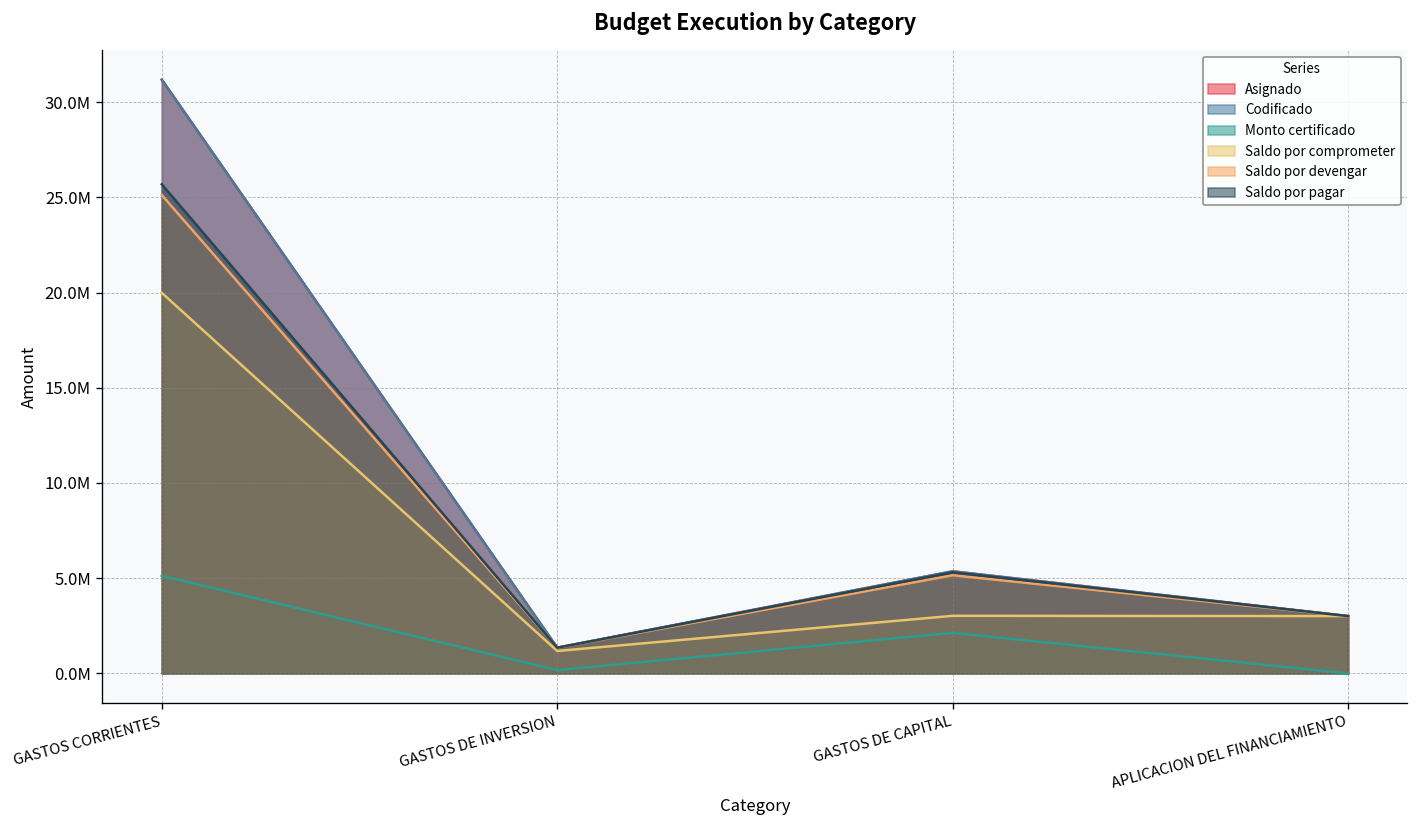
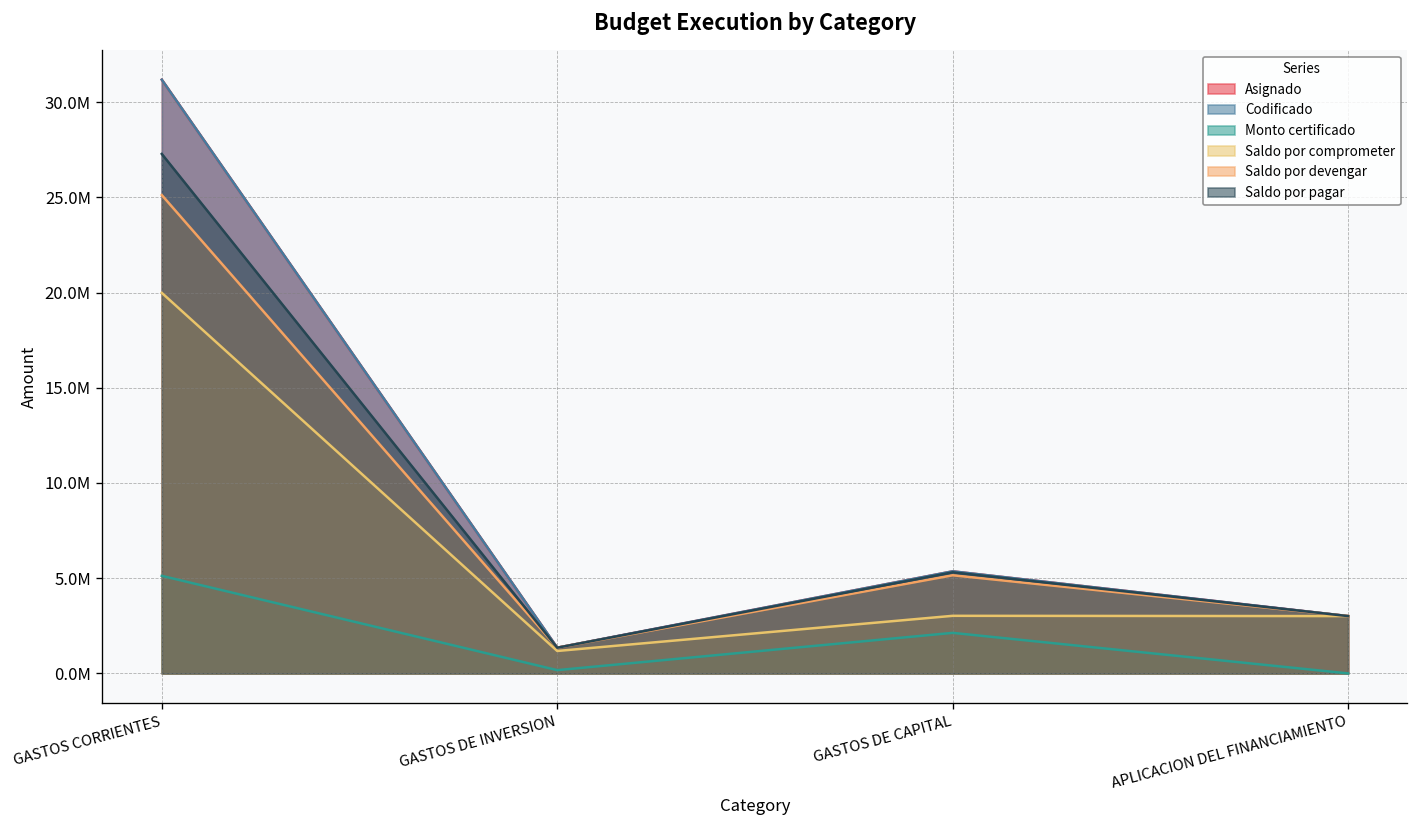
  {
    "Saldo por pagar": {
-     "GASTOS CORRIENTES": 25700000
+     "GASTOS CORRIENTES": 27300000
    }
  }
